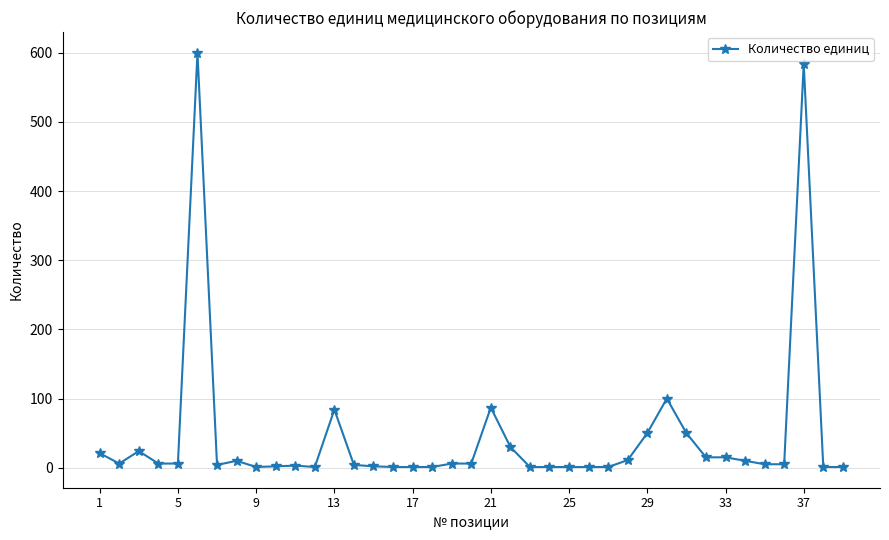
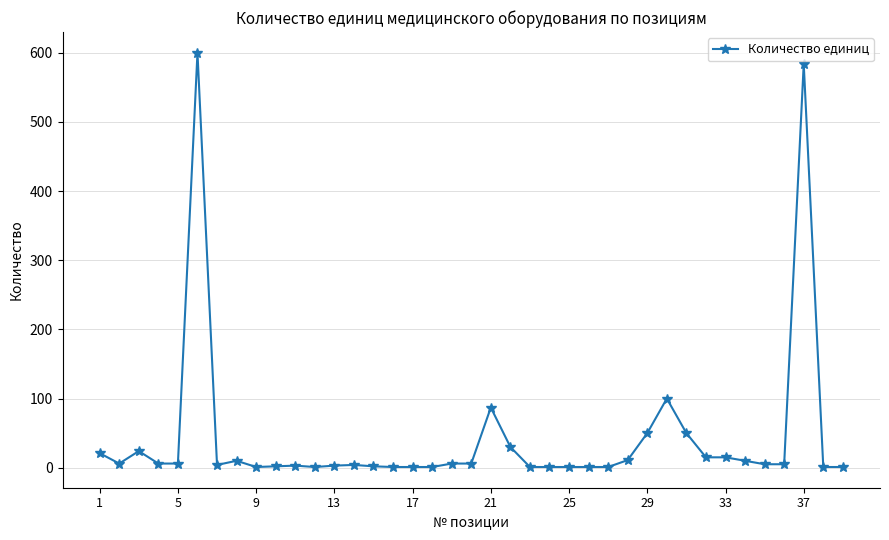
  {
    "1": 20,
    "5": 10,
    "9": 0,
-   "13": 80,
+   "13": 0,
    "17": 0,
    "21": 90,
    "25": 0,
    "29": 50,
    "33": 20,
    "37": 580
  }
